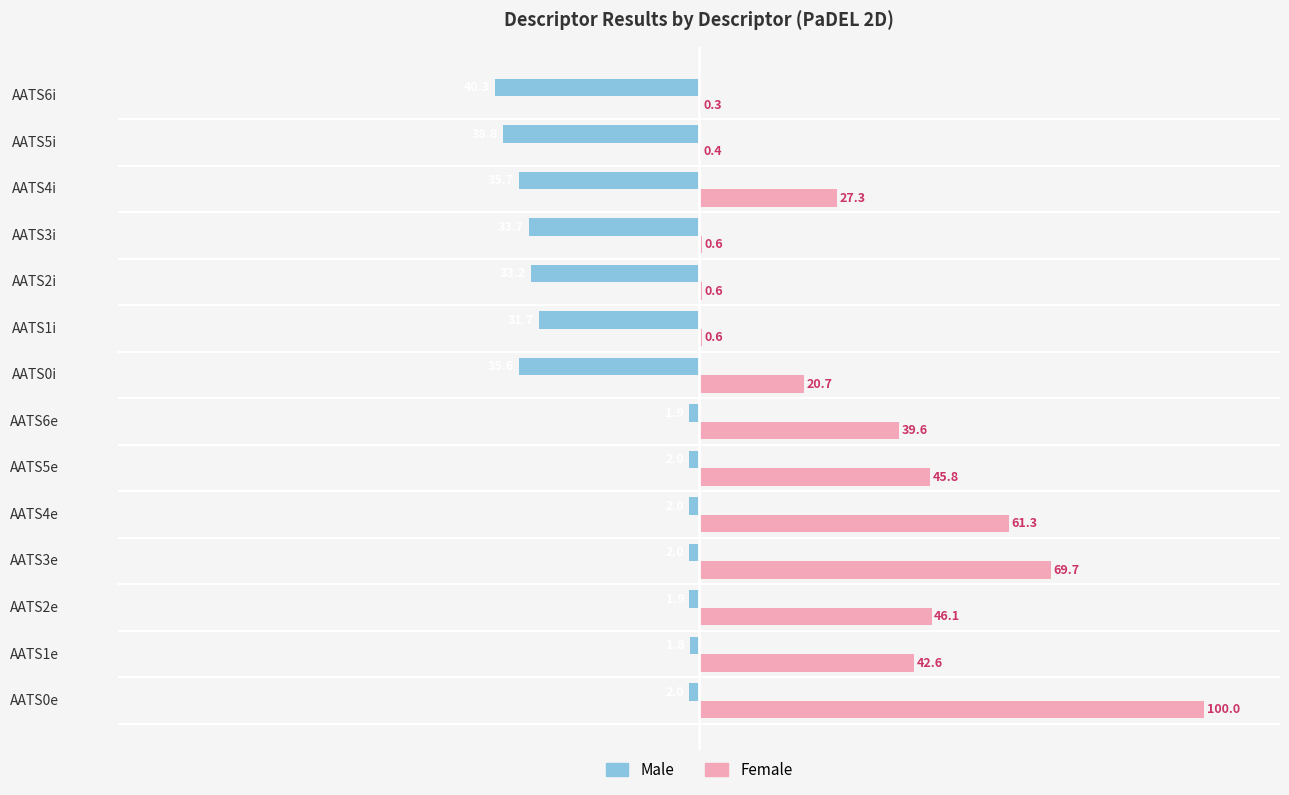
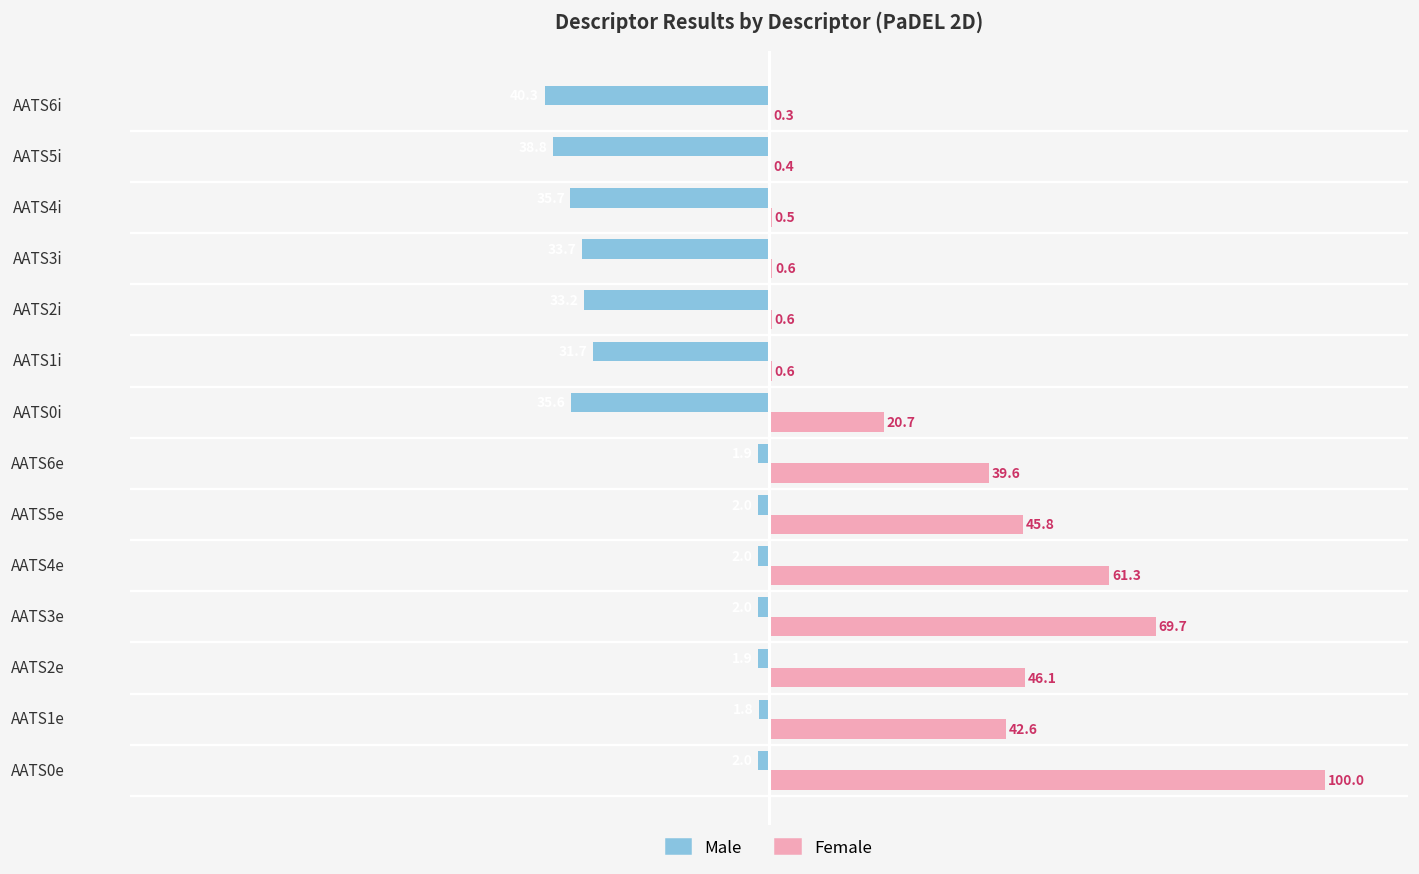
  {
    "Female": {
      "AATS6i": 0.3,
      "AATS5i": 0.4,
-     "AATS4i": 27.3,
+     "AATS4i": 0.5,
      "AATS3i": 0.6,
      "AATS2i": 0.6,
      "AATS1i": 0.6,
      "AATS0i": 20.7,
      "AATS6e": 39.6,
      "AATS5e": 45.8,
      "AATS4e": 61.3,
      "AATS3e": 69.7,
      "AATS2e": 46.1,
      "AATS1e": 42.6,
      "AATS0e": 100.0
    }
  }
